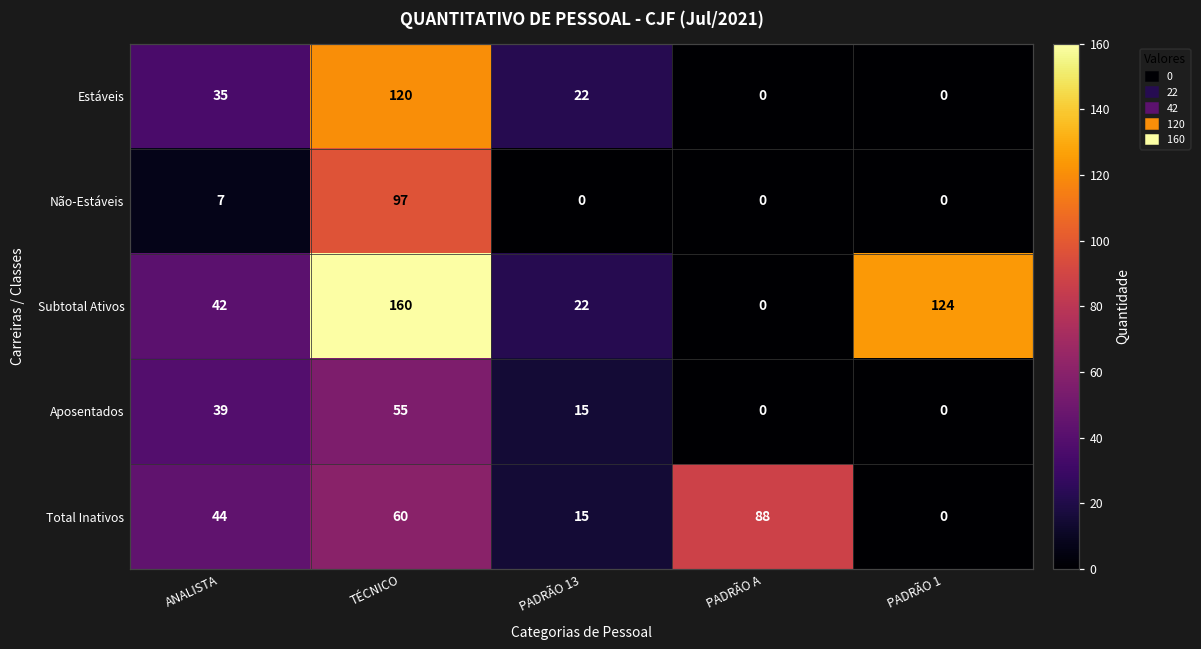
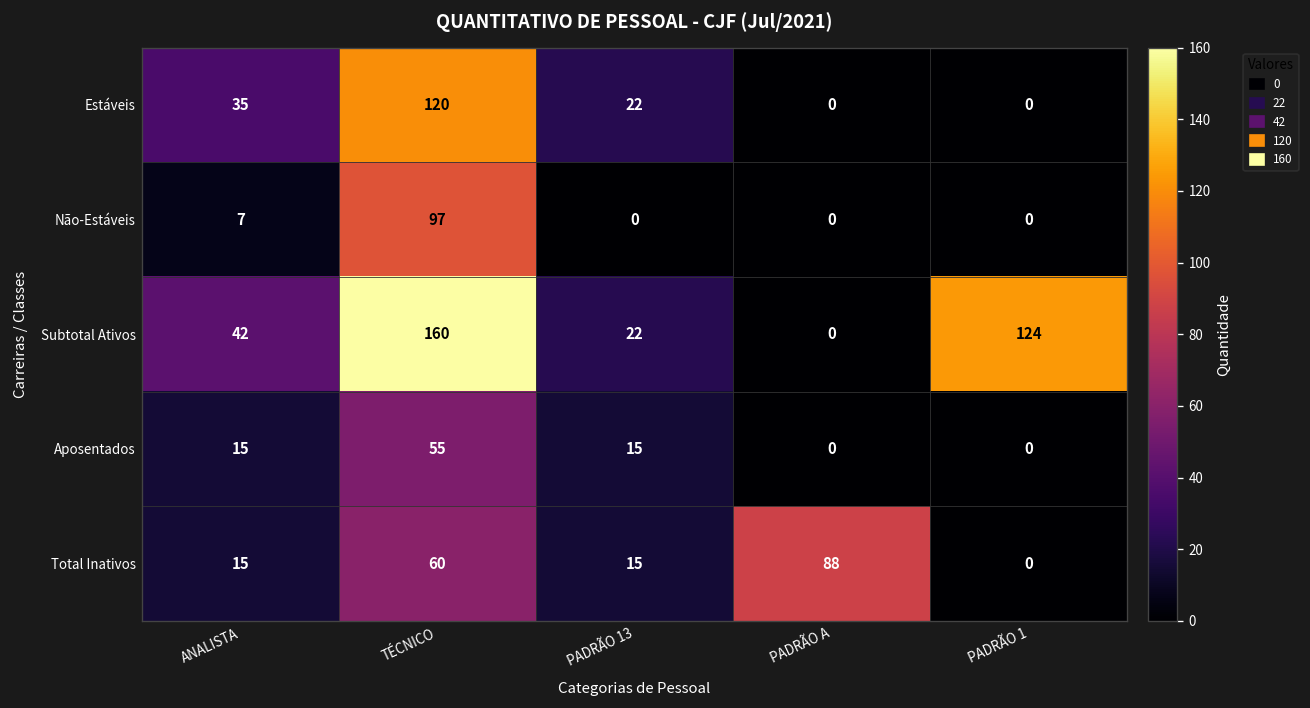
  {
    "Estáveis": {
      "ANALISTA": 35,
      "TÉCNICO": 120,
      "PADRÃO 13": 22,
      "PADRÃO A": 0,
      "PADRÃO 1": 0
    },
    "Não-Estáveis": {
      "ANALISTA": 7,
      "TÉCNICO": 97,
      "PADRÃO 13": 0,
      "PADRÃO A": 0,
      "PADRÃO 1": 0
    },
    "Subtotal Ativos": {
      "ANALISTA": 42,
      "TÉCNICO": 160,
      "PADRÃO 13": 22,
      "PADRÃO A": 0,
      "PADRÃO 1": 124
    },
    "Aposentados": {
-     "ANALISTA": 39,
+     "ANALISTA": 15,
      "TÉCNICO": 55,
      "PADRÃO 13": 15,
      "PADRÃO A": 0,
      "PADRÃO 1": 0
    },
    "Total Inativos": {
-     "ANALISTA": 44,
+     "ANALISTA": 15,
      "TÉCNICO": 60,
      "PADRÃO 13": 15,
      "PADRÃO A": 88,
      "PADRÃO 1": 0
    }
  }
